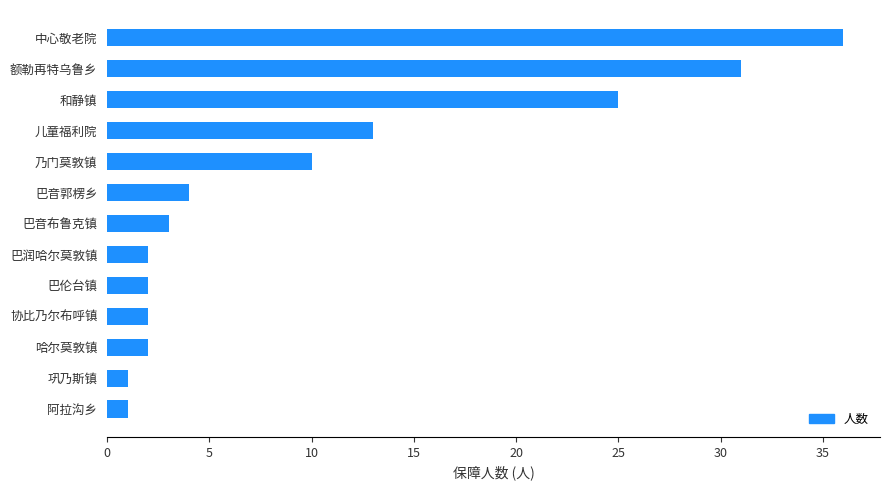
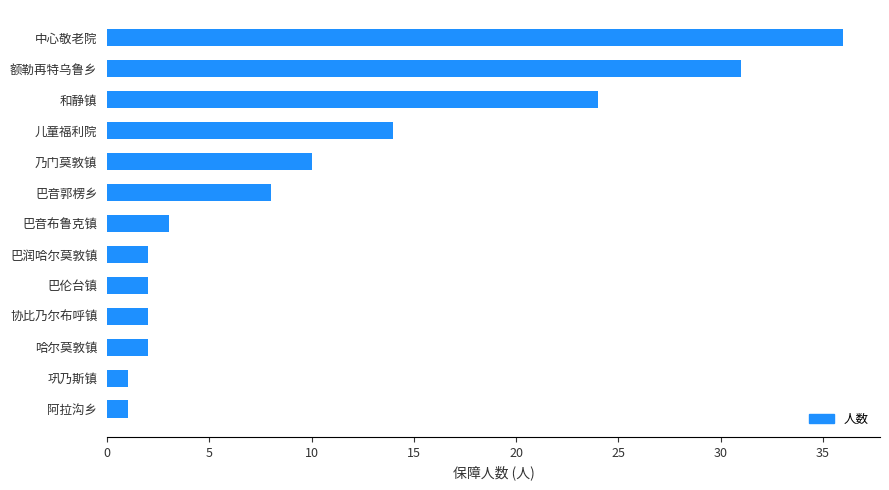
  {
    "中心敬老院": 36,
    "额勒再特乌鲁乡": 31,
-   "和静镇": 25,
-   "儿童福利院": 13,
+   "和静镇": 24,
+   "儿童福利院": 14,
    "乃门莫敦镇": 10,
-   "巴音郭楞乡": 4,
+   "巴音郭楞乡": 8,
    "巴音布鲁克镇": 3,
    "巴润哈尔莫敦镇": 2,
    "巴伦台镇": 2,
    "协比乃尔布呼镇": 2,
    "哈尔莫敦镇": 2,
    "巩乃斯镇": 1,
    "阿拉沟乡": 1
  }
